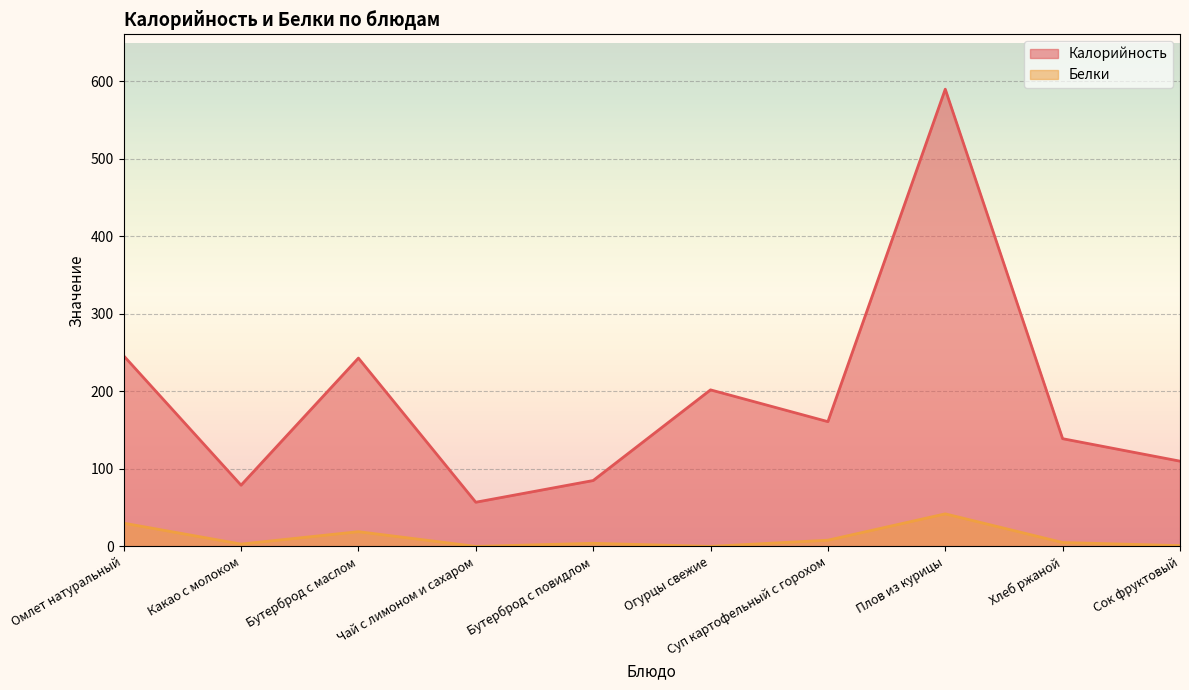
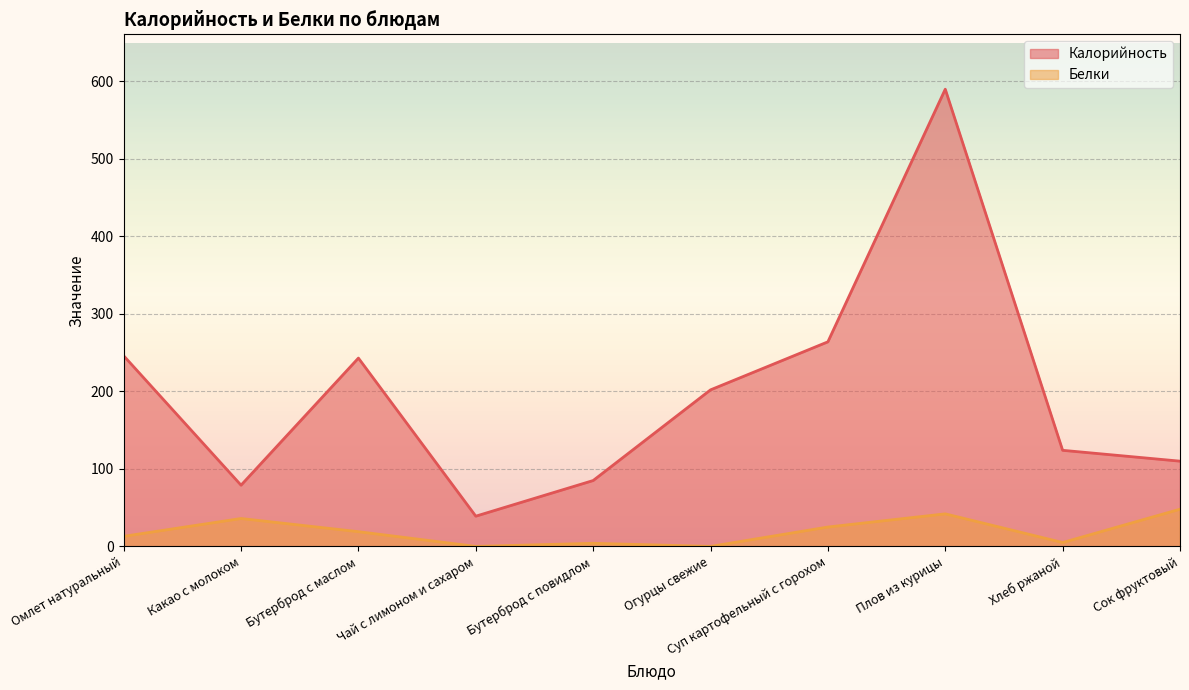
  {
    "Калорийность": {
      "Омлет натуральный": 250,
      "Какао с молоком": 80,
      "Бутерброд с маслом": 240,
-     "Чай с лимоном и сахаром": 60,
+     "Чай с лимоном и сахаром": 40,
      "Бутерброд с повидлом": 90,
      "Огурцы свежие": 200,
-     "Суп картофельный с горохом": 160,
+     "Суп картофельный с горохом": 260,
      "Плов из курицы": 590,
-     "Хлеб ржаной": 140,
+     "Хлеб ржаной": 120,
      "Сок фруктовый": 110
    },
    "Белки": {
-     "Омлет натуральный": 30,
-     "Какао с молоком": 0,
+     "Омлет натуральный": 10,
+     "Какао с молоком": 40,
      "Бутерброд с маслом": 20,
      "Чай с лимоном и сахаром": 0,
      "Бутерброд с повидлом": 0,
      "Огурцы свежие": 0,
-     "Суп картофельный с горохом": 10,
+     "Суп картофельный с горохом": 30,
      "Плов из курицы": 40,
      "Хлеб ржаной": 10,
-     "Сок фруктовый": 0
+     "Сок фруктовый": 50
    }
  }
